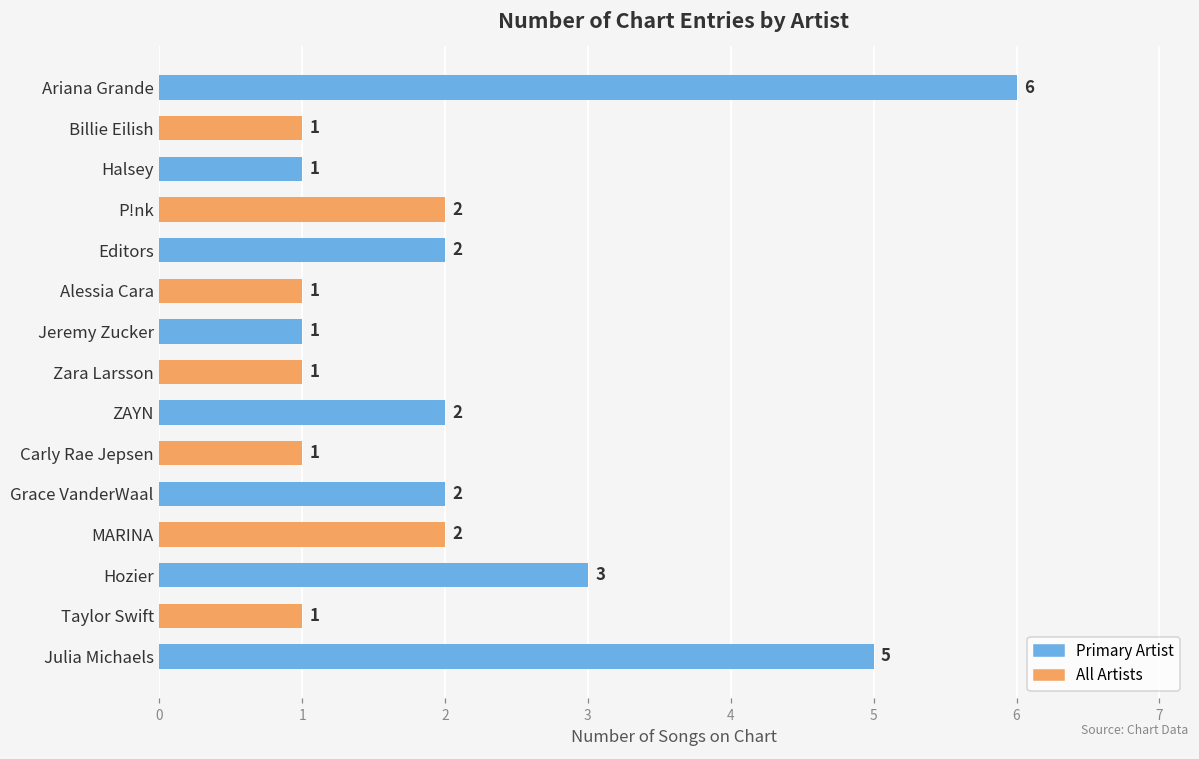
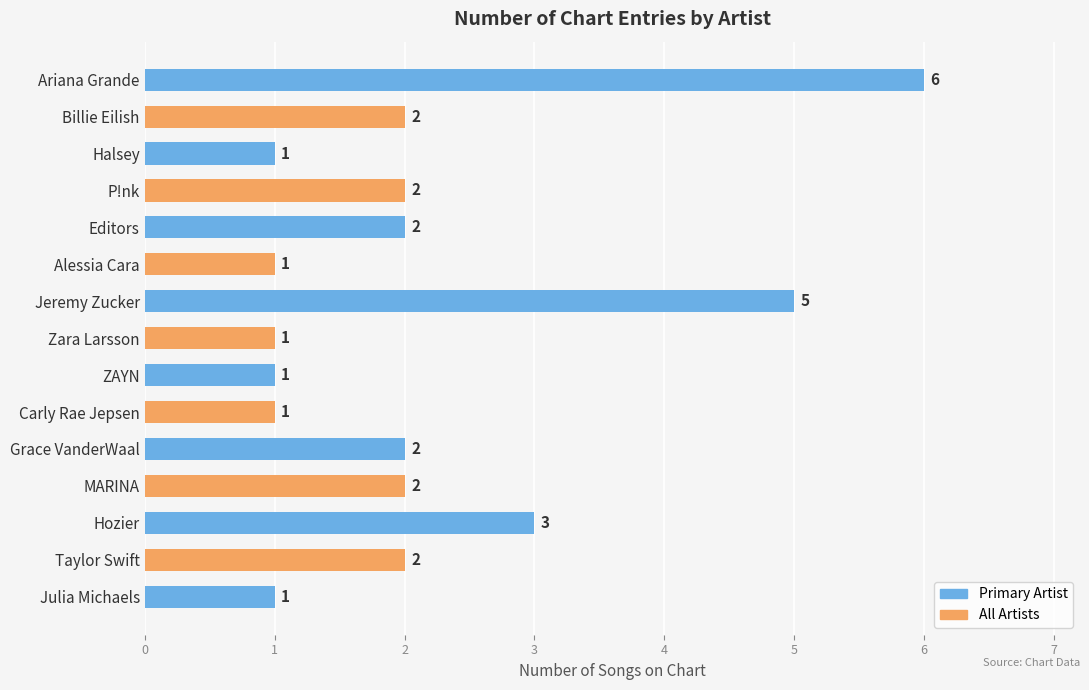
  {
    "Ariana Grande": 6,
-   "Billie Eilish": 1,
+   "Billie Eilish": 2,
    "Halsey": 1,
    "P!nk": 2,
    "Editors": 2,
    "Alessia Cara": 1,
-   "Jeremy Zucker": 1,
+   "Jeremy Zucker": 5,
    "Zara Larsson": 1,
-   "ZAYN": 2,
+   "ZAYN": 1,
    "Carly Rae Jepsen": 1,
    "Grace VanderWaal": 2,
    "MARINA": 2,
    "Hozier": 3,
-   "Taylor Swift": 1,
-   "Julia Michaels": 5
+   "Taylor Swift": 2,
+   "Julia Michaels": 1
  }
